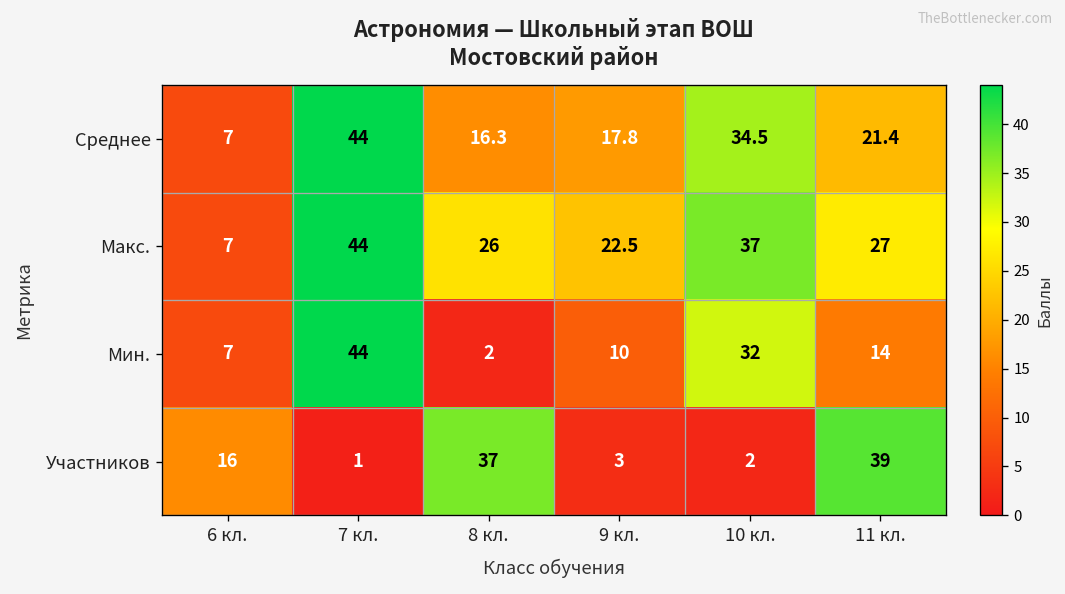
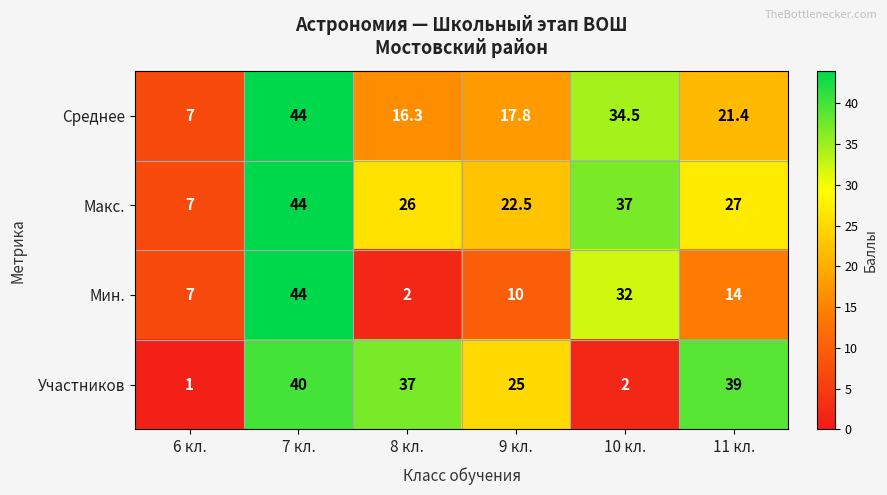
  {
    "Среднее": {
      "6 кл.": 7,
      "7 кл.": 44,
      "8 кл.": 16.3,
      "9 кл.": 17.8,
      "10 кл.": 34.5,
      "11 кл.": 21.4
    },
    "Макс.": {
      "6 кл.": 7,
      "7 кл.": 44,
      "8 кл.": 26,
      "9 кл.": 22.5,
      "10 кл.": 37,
      "11 кл.": 27
    },
    "Мин.": {
      "6 кл.": 7,
      "7 кл.": 44,
      "8 кл.": 2,
      "9 кл.": 10,
      "10 кл.": 32,
      "11 кл.": 14
    },
    "Участников": {
-     "6 кл.": 16,
-     "7 кл.": 1,
+     "6 кл.": 1,
+     "7 кл.": 40,
      "8 кл.": 37,
-     "9 кл.": 3,
+     "9 кл.": 25,
      "10 кл.": 2,
      "11 кл.": 39
    }
  }
